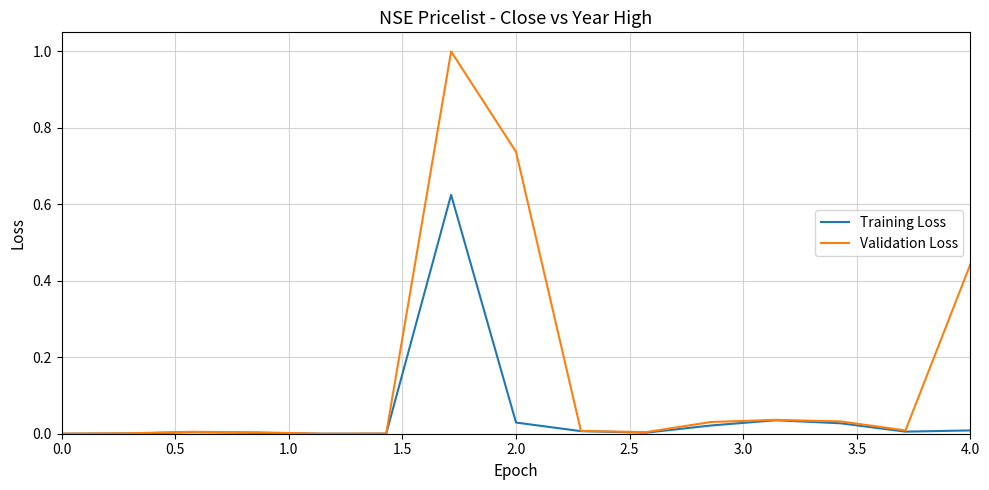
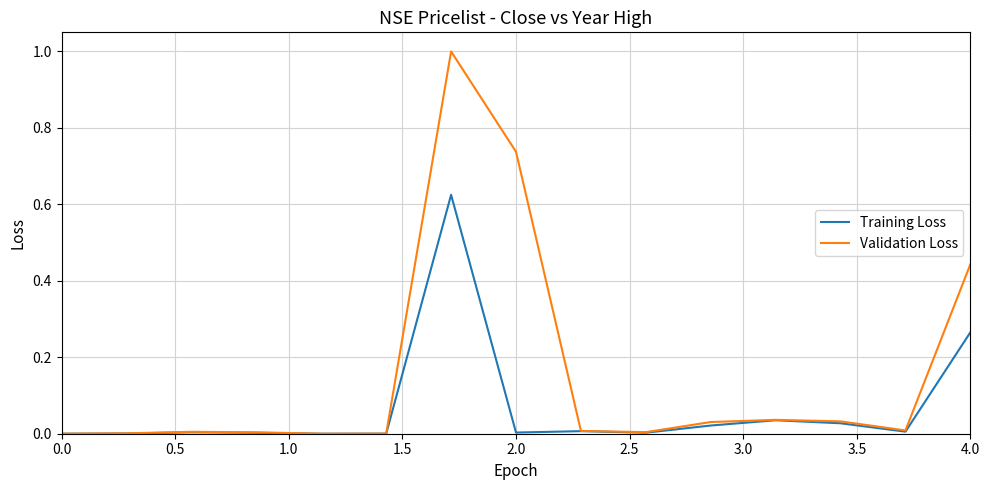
  {
    "Training Loss": {
-     "2.0": 0.03,
-     "4.0": 0.01
+     "2.0": 0.00,
+     "4.0": 0.27
    },
    "Validation Loss": {
      "2.0": 0.74,
      "4.0": 0.44
    }
  }
